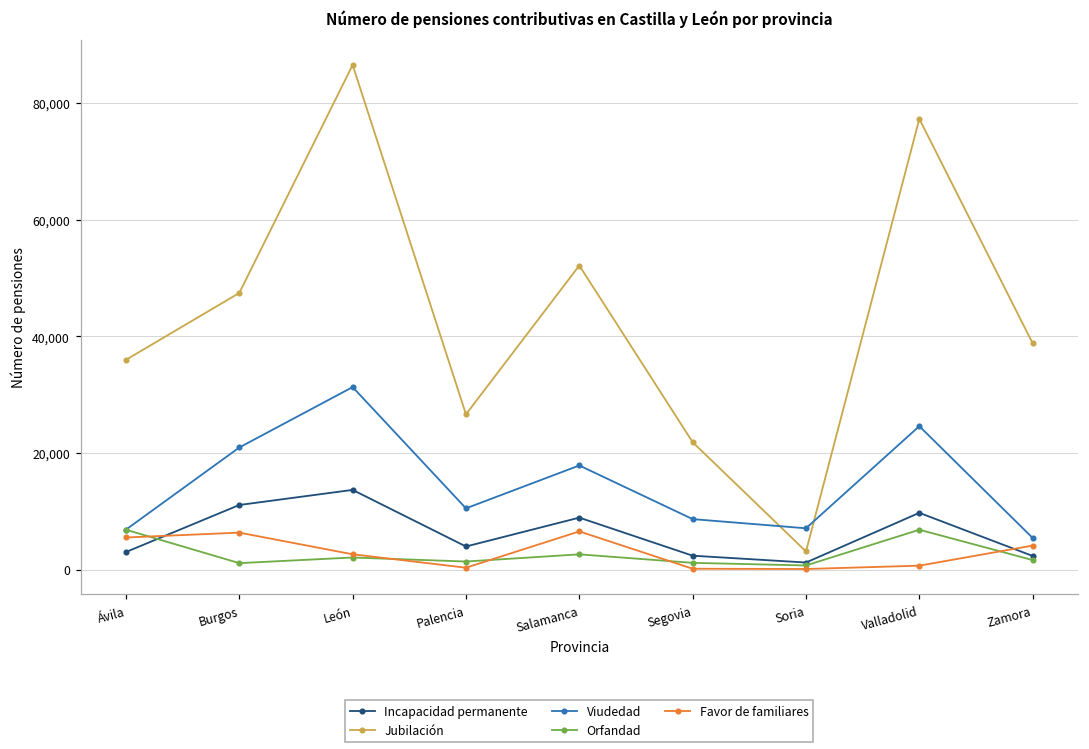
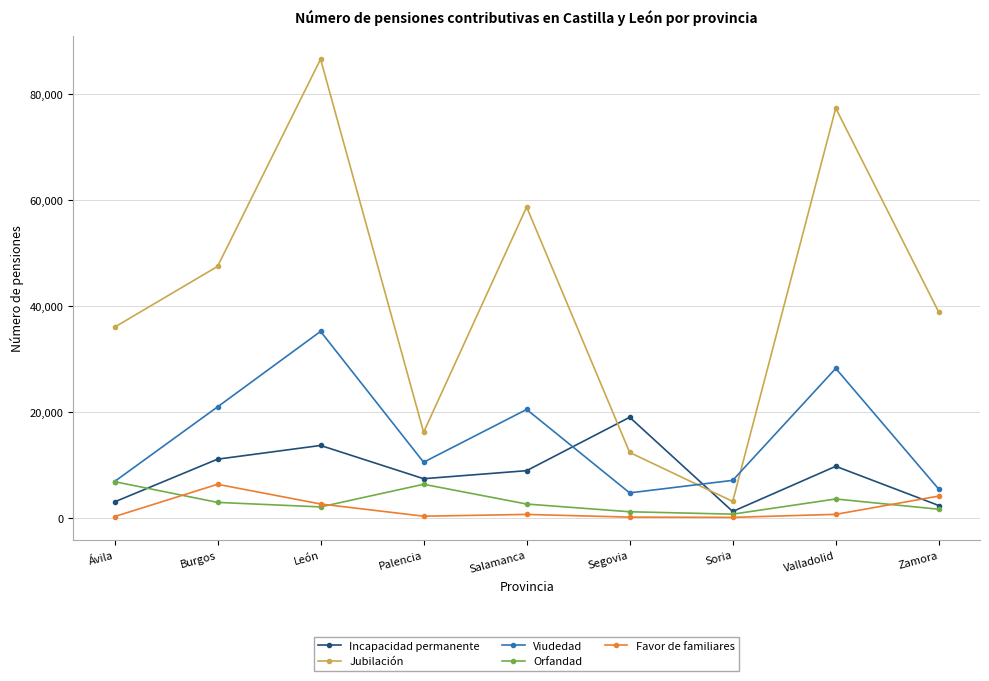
  {
    "Incapacidad permanente": {
      "Ávila": "3,000",
      "Burgos": "11,000",
      "León": "14,000",
-     "Palencia": "4,000",
+     "Palencia": "7,000",
      "Salamanca": "9,000",
-     "Segovia": "2,000",
+     "Segovia": "19,000",
      "Soria": "1,000",
      "Valladolid": "10,000",
      "Zamora": "2,000"
    },
    "Jubilación": {
      "Ávila": "36,000",
      "Burgos": "47,000",
      "León": "87,000",
-     "Palencia": "27,000",
-     "Salamanca": "52,000",
-     "Segovia": "22,000",
+     "Palencia": "16,000",
+     "Salamanca": "59,000",
+     "Segovia": "12,000",
      "Soria": "3,000",
      "Valladolid": "77,000",
      "Zamora": "39,000"
    },
    "Viudedad": {
      "Burgos": "21,000",
-     "León": "31,000",
+     "León": "35,000",
      "Palencia": "10,000",
-     "Salamanca": "18,000",
-     "Segovia": "9,000",
+     "Salamanca": "20,000",
+     "Segovia": "5,000",
      "Soria": "7,000",
-     "Valladolid": "25,000",
+     "Valladolid": "28,000",
      "Zamora": "5,000"
    },
    "Orfandad": {
-     "Burgos": "1,000",
+     "Burgos": "3,000",
      "León": "2,000",
-     "Palencia": "1,000",
+     "Palencia": "6,000",
      "Salamanca": "3,000",
      "Segovia": "1,000",
      "Soria": "1,000",
-     "Valladolid": "7,000",
+     "Valladolid": "4,000",
      "Zamora": "2,000"
    },
    "Favor de familiares": {
-     "Ávila": "5,000",
+     "Ávila": "0",
      "Burgos": "6,000",
      "León": "3,000",
      "Palencia": "0",
-     "Salamanca": "7,000",
+     "Salamanca": "1,000",
      "Segovia": "0",
      "Soria": "0",
      "Valladolid": "1,000",
      "Zamora": "4,000"
    }
  }
